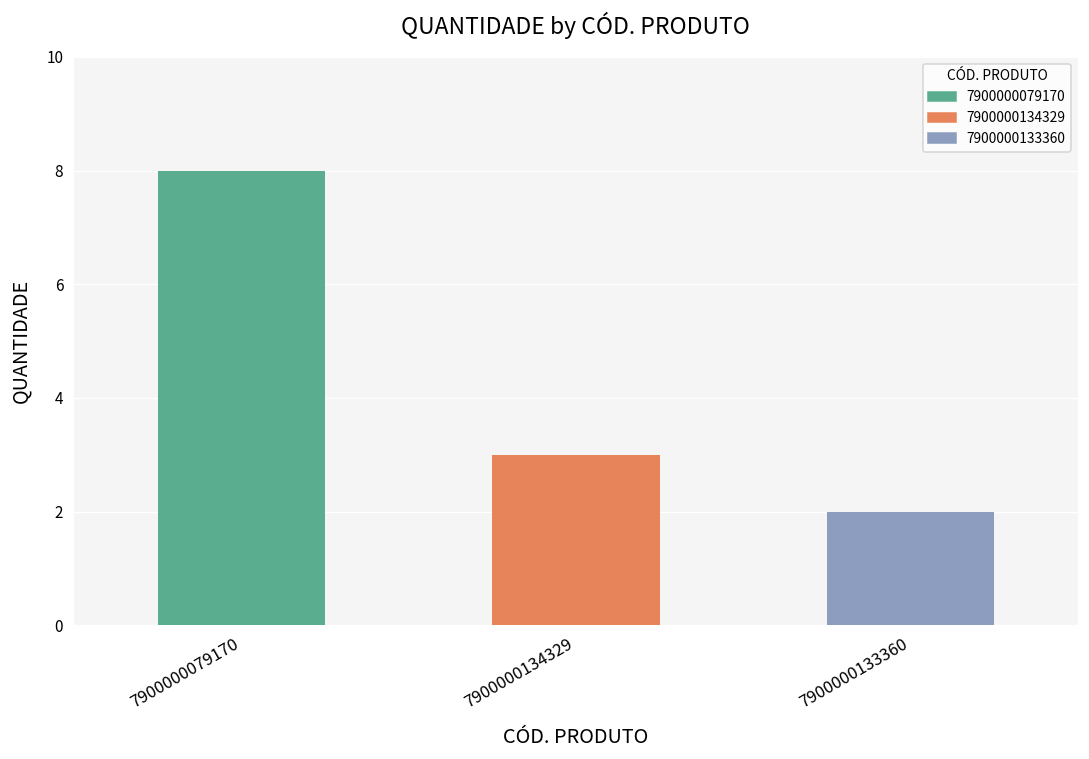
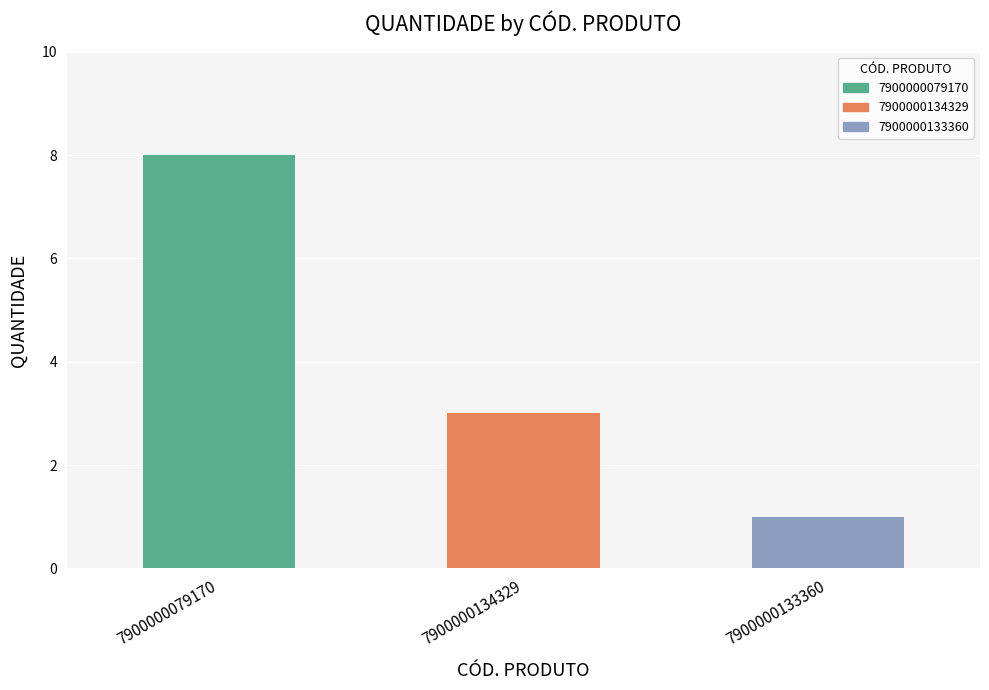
  {
    "7900000079170": 8,
    "7900000134329": 3,
-   "7900000133360": 2
+   "7900000133360": 1
  }
